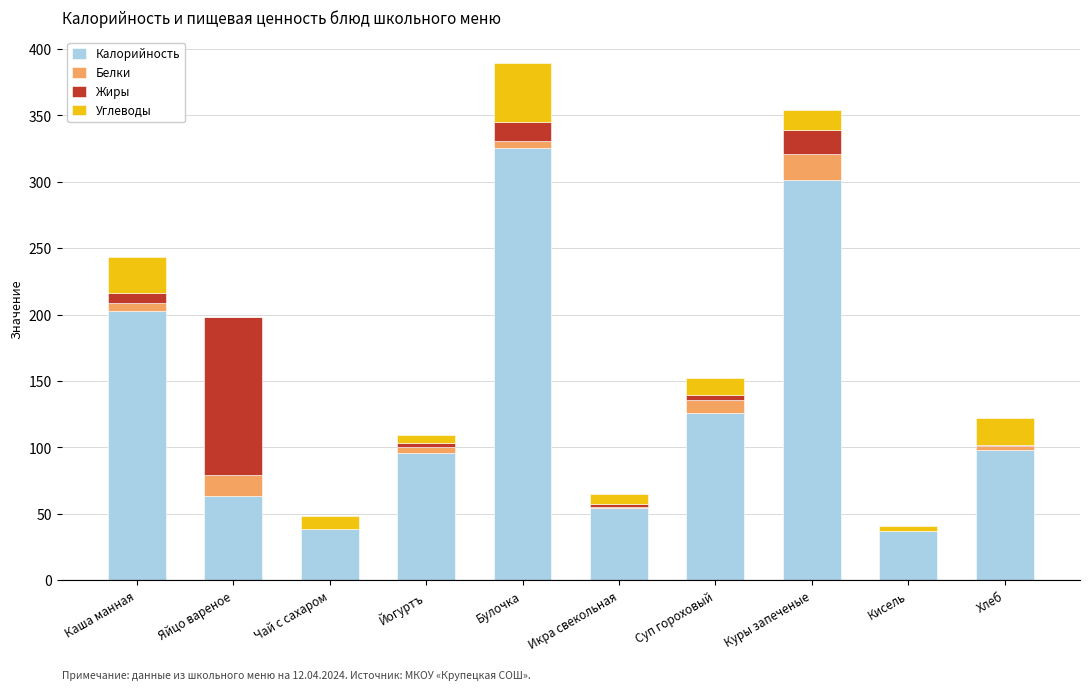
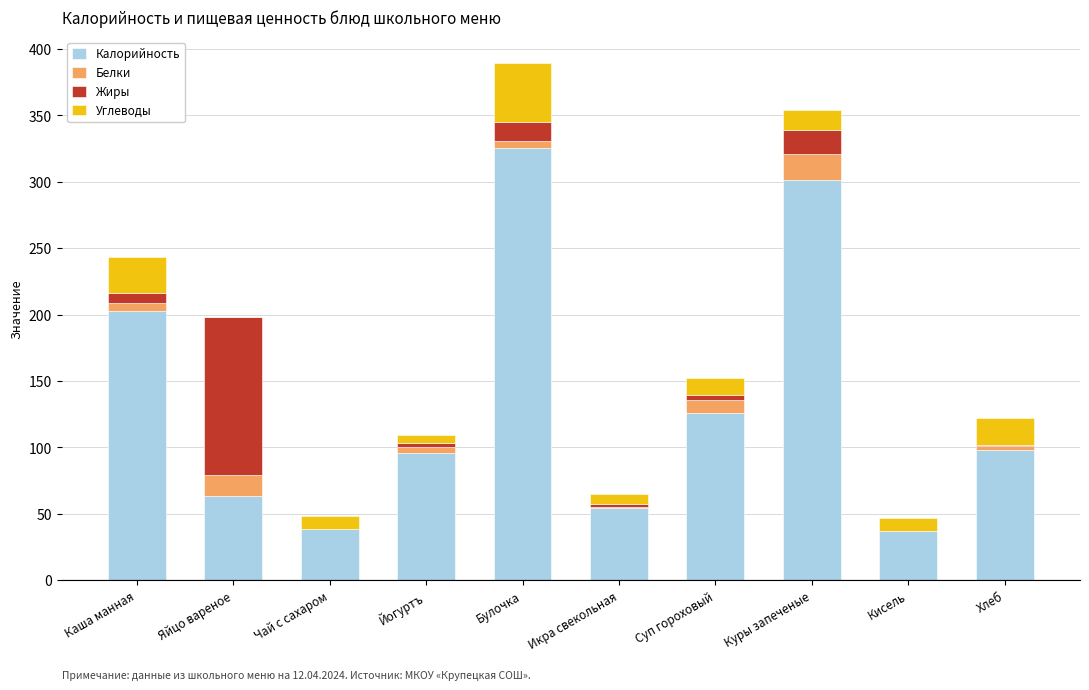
  {
    "Белки": {
      "Каша манная": 6,
      "Яйцо вареное": 16,
      "Чай с сахаром": 0,
      "Йогуртъ": 4,
      "Булочка": 6,
      "Суп гороховый": 10,
      "Куры запеченые": 20,
      "Хлеб": 3
    },
    "Жиры": {
      "Каша манная": 8,
      "Яйцо вареное": 119,
      "Чай с сахаром": 0,
      "Йогуртъ": 3,
      "Булочка": 14,
      "Икра свекольная": 2,
      "Суп гороховый": 4,
      "Куры запеченые": 18,
      "Кисель": 0
    },
    "Углеводы": {
      "Каша манная": 27,
      "Чай с сахаром": 10,
      "Йогуртъ": 6,
      "Булочка": 45,
      "Икра свекольная": 8,
      "Суп гороховый": 13,
      "Куры запеченые": 15,
-     "Кисель": 4,
+     "Кисель": 10,
      "Хлеб": 20
    }
  }
